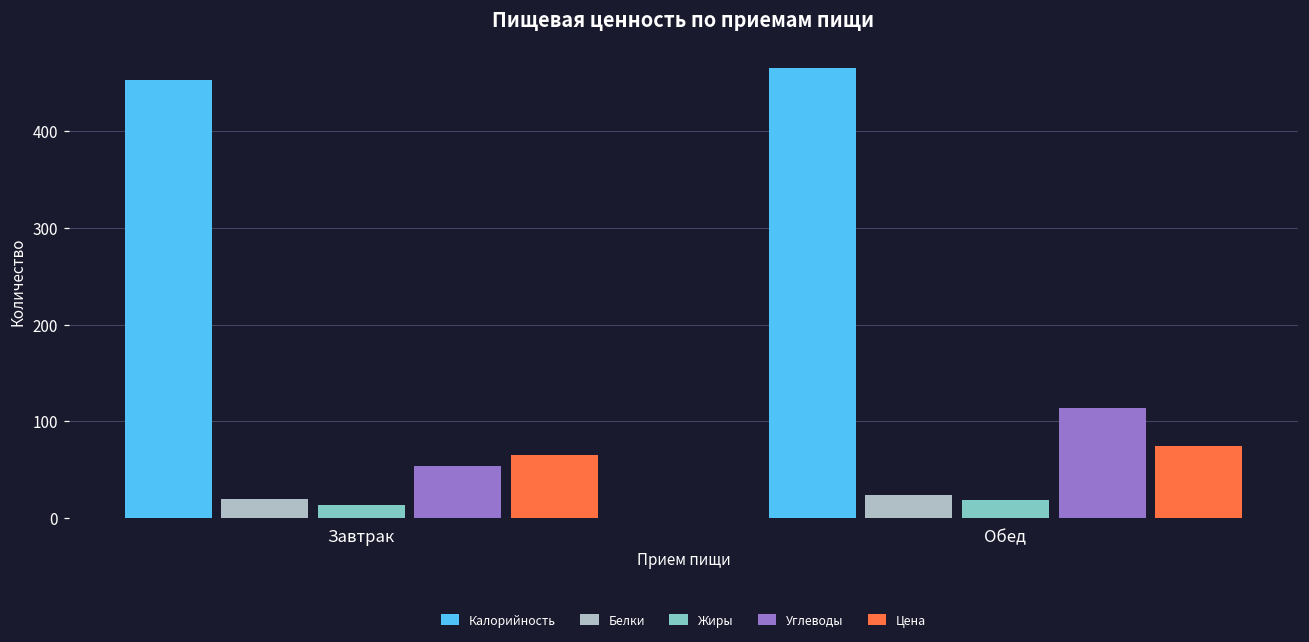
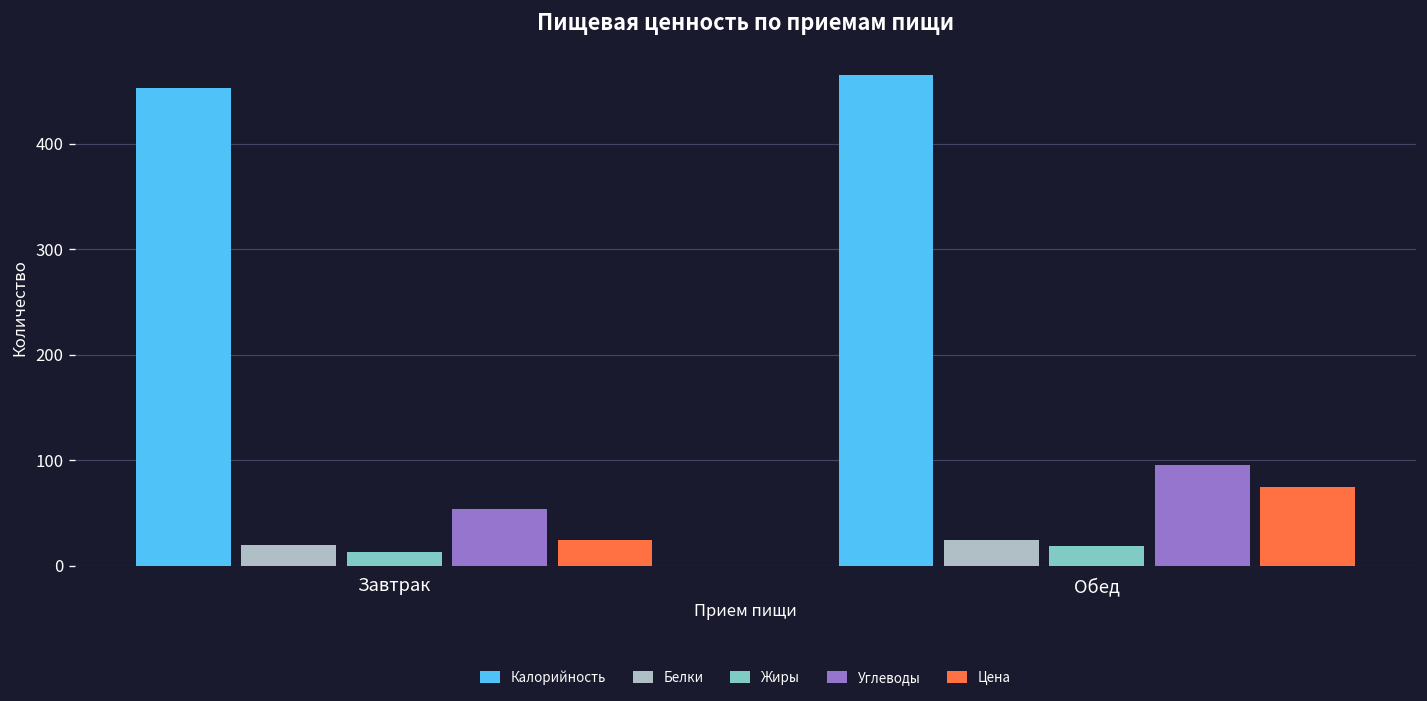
  {
    "Калорийность": {
      "Завтрак": 450,
      "Обед": 470
    },
    "Углеводы": {
      "Завтрак": 50,
-     "Обед": 110
+     "Обед": 100
    },
    "Цена": {
-     "Завтрак": 60,
+     "Завтрак": 20,
      "Обед": 70
    }
  }
